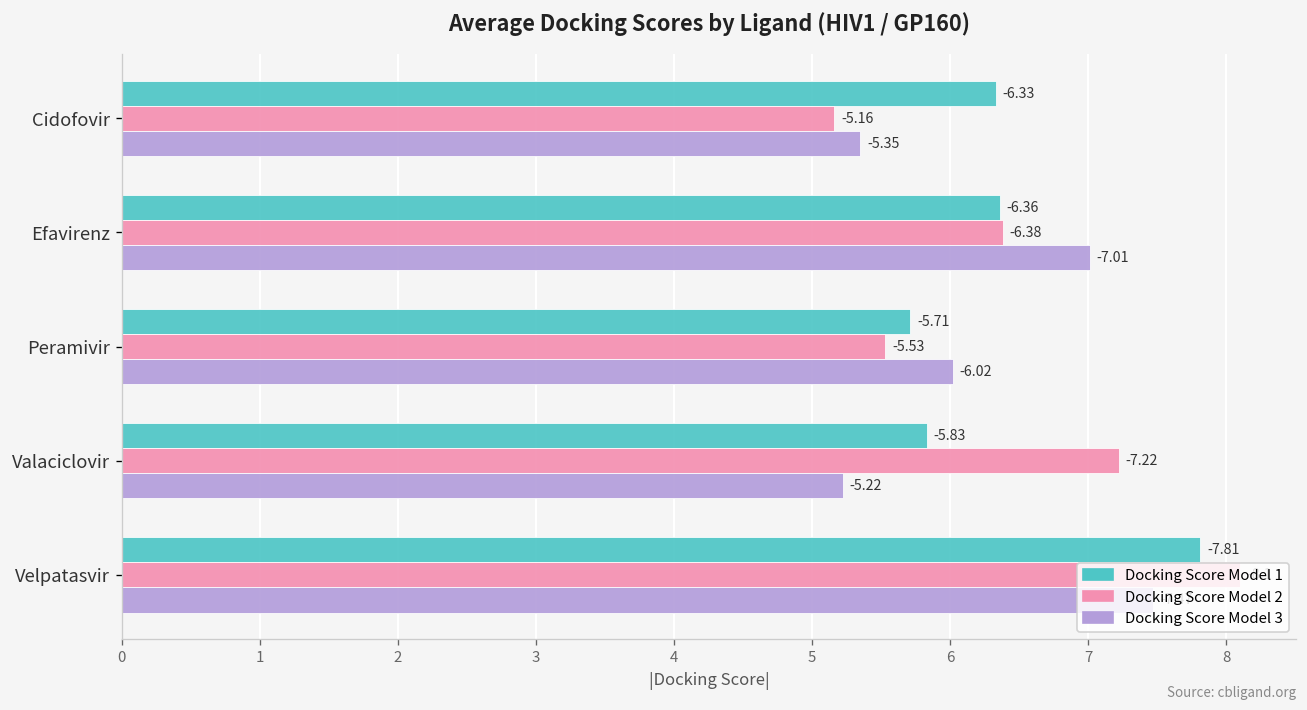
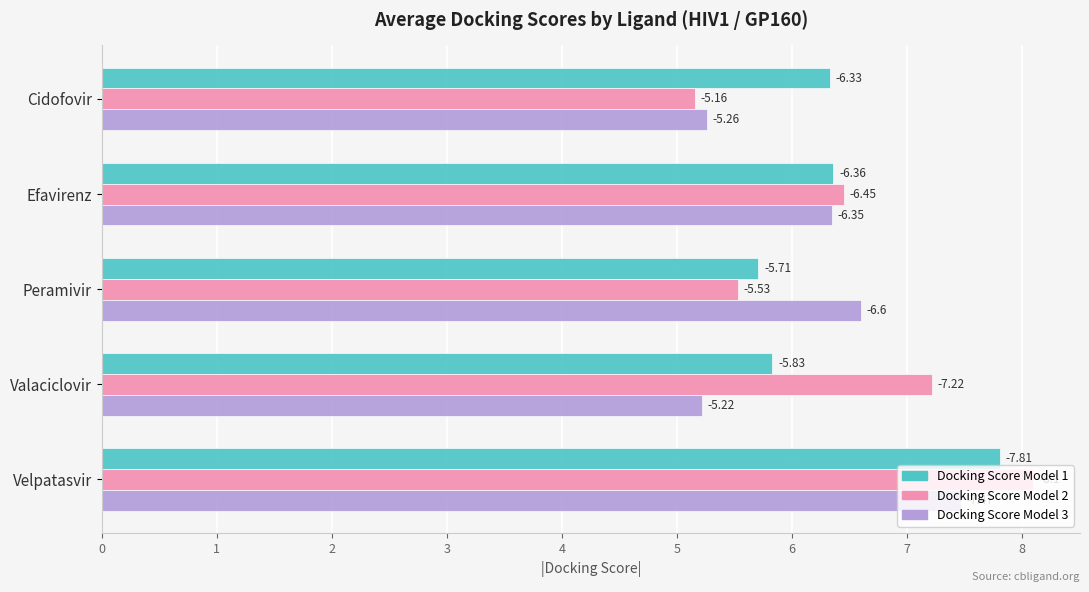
  {
    "Docking Score Model 2": {
-     "Efavirenz": -6.38
+     "Efavirenz": -6.45
    },
    "Docking Score Model 3": {
-     "Cidofovir": -5.35,
-     "Efavirenz": -7.01,
-     "Peramivir": -6.02
+     "Cidofovir": -5.26,
+     "Efavirenz": -6.35,
+     "Peramivir": -6.6
    }
  }
